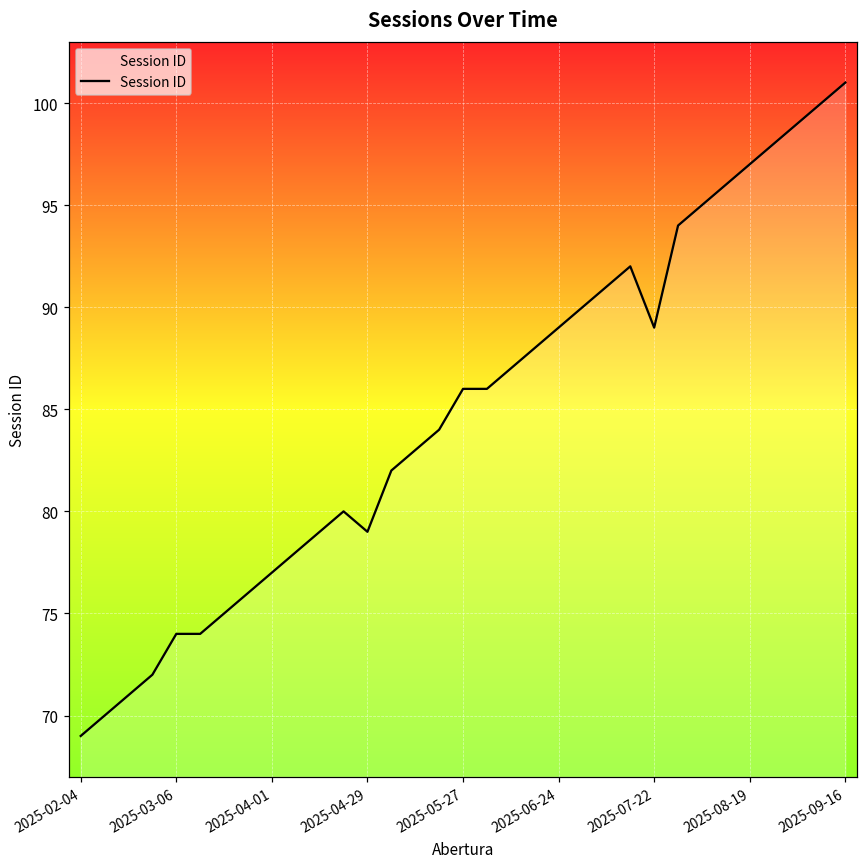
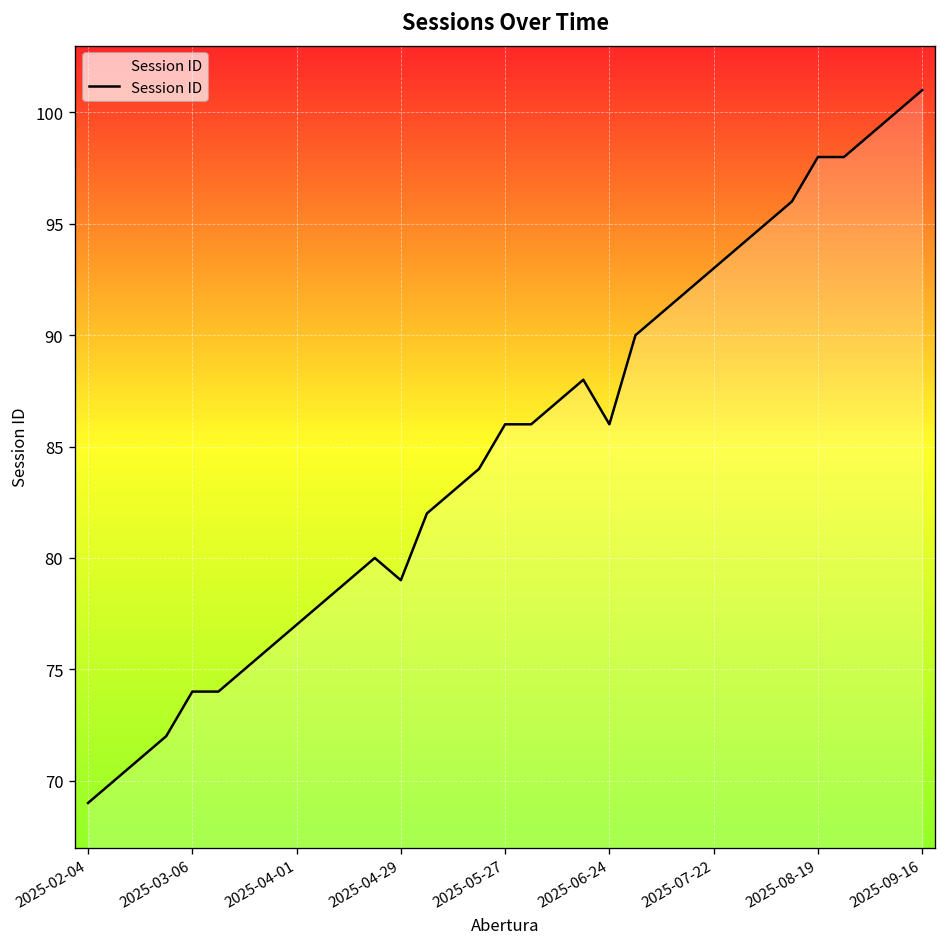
  {
    "2025-02-04": 69,
    "2025-03-06": 74,
    "2025-04-01": 77,
    "2025-04-29": 79,
    "2025-05-27": 86,
-   "2025-06-24": 89,
-   "2025-07-22": 89,
-   "2025-08-19": 97,
+   "2025-06-24": 86,
+   "2025-07-22": 93,
+   "2025-08-19": 98,
    "2025-09-16": 101
  }
